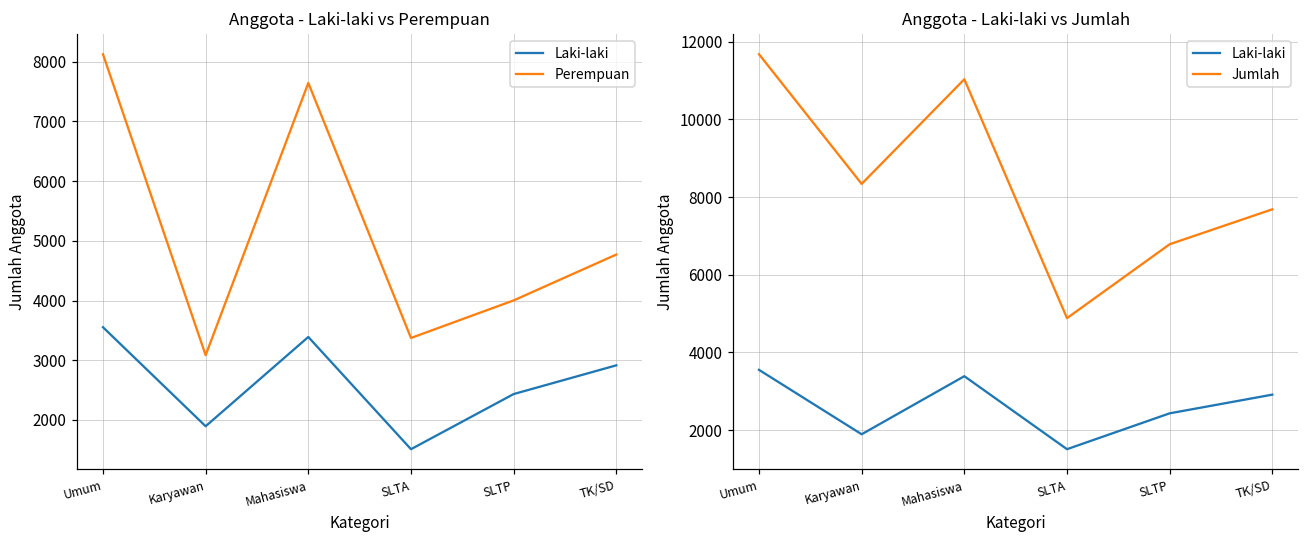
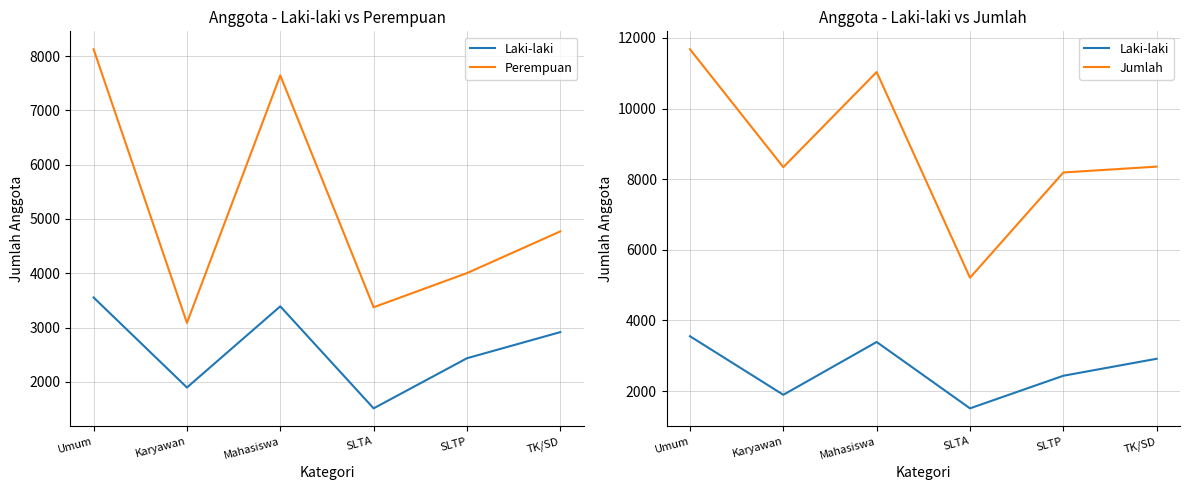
  {
    "Anggota - Laki-laki vs Perempuan": {
      "Laki-laki": {
        "Umum": 3600,
        "Karyawan": 1900,
        "Mahasiswa": 3400,
        "SLTA": 1500,
        "SLTP": 2400,
        "TK/SD": 2900
      },
      "Perempuan": {
        "Umum": 8100,
        "Karyawan": 3100,
        "Mahasiswa": 7600,
        "SLTA": 3400,
        "SLTP": 4000,
        "TK/SD": 4800
      }
    },
    "Anggota - Laki-laki vs Jumlah": {
      "Laki-laki": {
        "Umum": 3600,
        "Karyawan": 1900,
        "Mahasiswa": 3400,
        "SLTA": 1500,
        "SLTP": 2400,
        "TK/SD": 2900
      },
      "Jumlah": {
        "Umum": 11700,
        "Karyawan": 8300,
        "Mahasiswa": 11000,
-       "SLTA": 4900,
-       "SLTP": 6800,
-       "TK/SD": 7700
+       "SLTA": 5200,
+       "SLTP": 8200,
+       "TK/SD": 8400
      }
    }
  }
